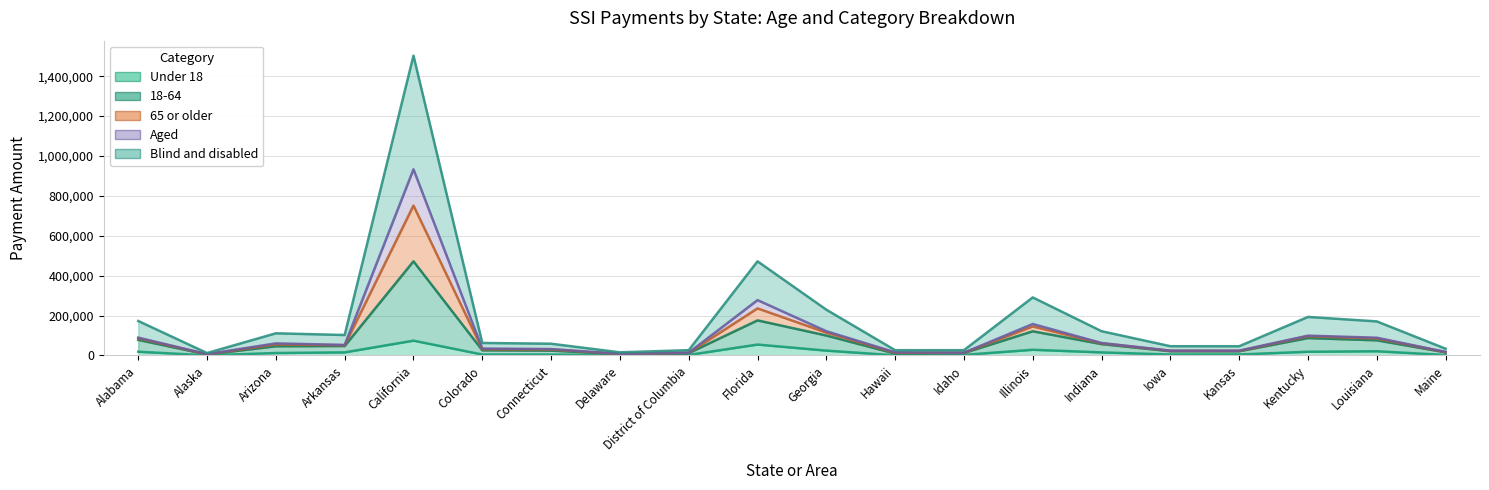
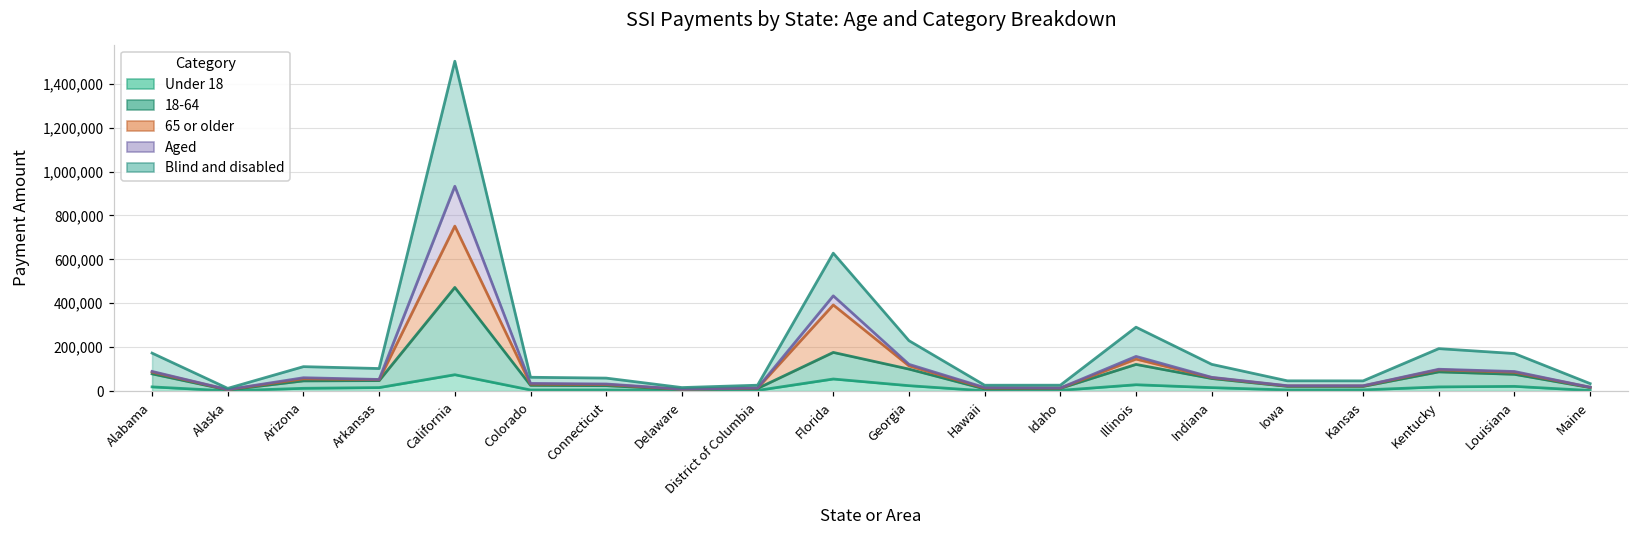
  {
    "65 or older": {
      "California": "280,000",
-     "Florida": "60,000"
+     "Florida": "220,000"
    }
  }
